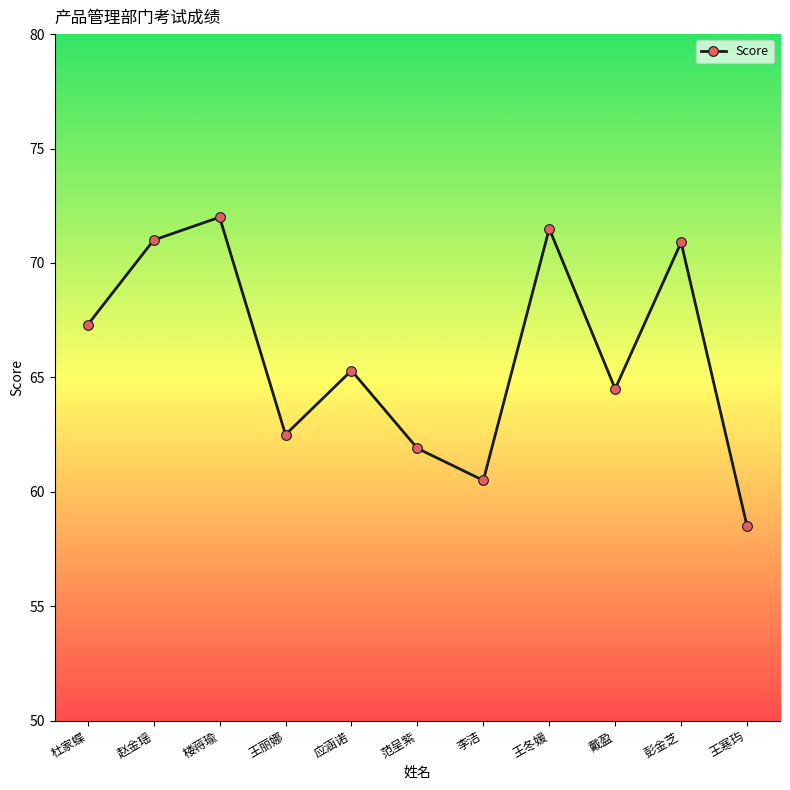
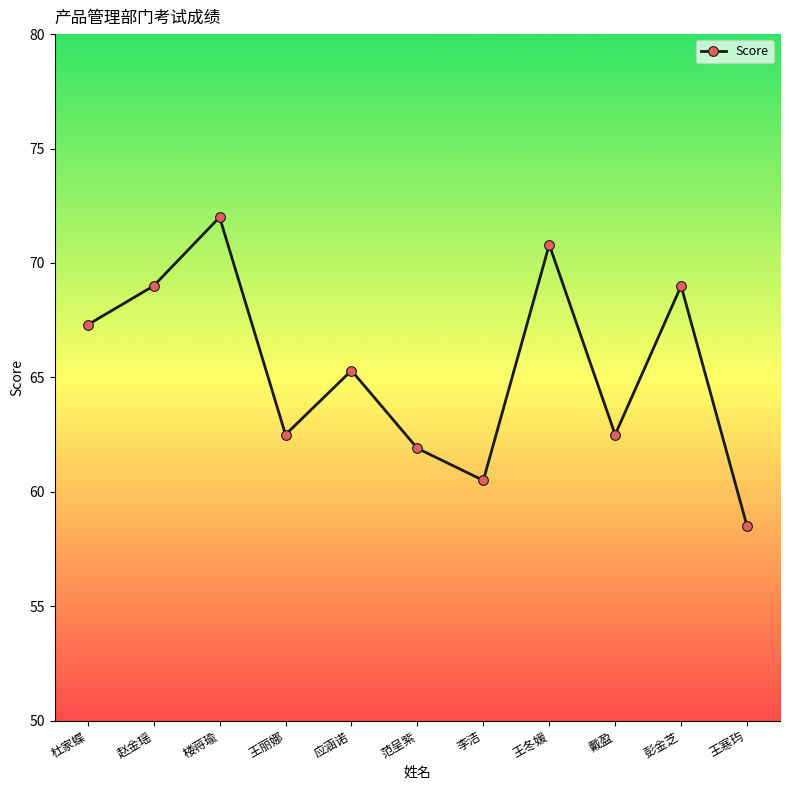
  {
    "杜家蝶": 67.3,
-   "赵金瑶": 71,
+   "赵金瑶": 69,
    "楼蒋瑜": 72.0,
    "王丽娜": 62.5,
    "应涵诺": 65.3,
    "范呈紫": 61.9,
    "李洁": 60.5,
-   "王冬媛": 71.5,
-   "戴盈": 64.5,
-   "彭金芝": 70.9,
+   "王冬媛": 70.8,
+   "戴盈": 62.5,
+   "彭金芝": 69.0,
    "王寒玙": 58.5
  }
